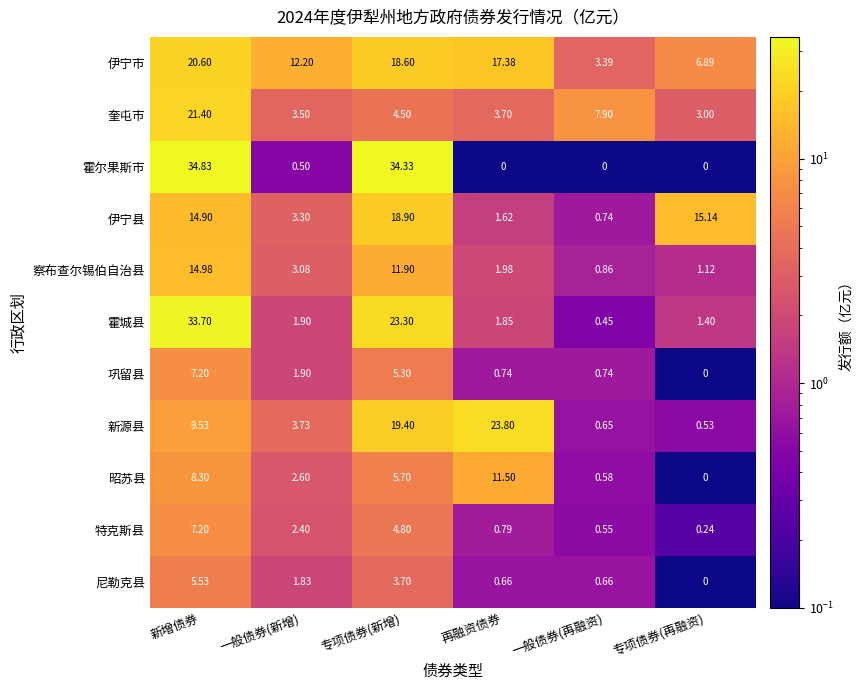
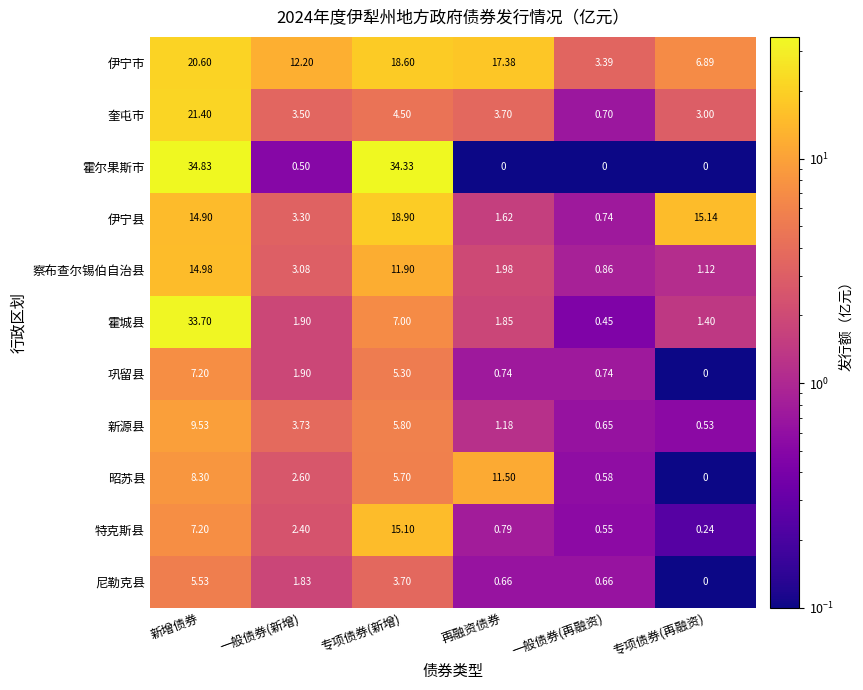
  {
    "伊宁市": {
      "新增债券": 20.60,
      "一般债券(新增)": 12.20,
      "专项债券(新增)": 18.60,
      "再融资债券": 17.38,
      "一般债券(再融资)": 3.39,
      "专项债券(再融资)": 6.89
    },
    "奎屯市": {
      "新增债券": 21.40,
      "一般债券(新增)": 3.50,
      "专项债券(新增)": 4.50,
      "再融资债券": 3.70,
-     "一般债券(再融资)": 7.90,
+     "一般债券(再融资)": 0.70,
      "专项债券(再融资)": 3.00
    },
    "霍尔果斯市": {
      "新增债券": 34.83,
      "一般债券(新增)": 0.50,
      "专项债券(新增)": 34.33,
      "再融资债券": 0,
      "一般债券(再融资)": 0,
      "专项债券(再融资)": 0
    },
    "伊宁县": {
      "新增债券": 14.90,
      "一般债券(新增)": 3.30,
      "专项债券(新增)": 18.90,
      "再融资债券": 1.62,
      "一般债券(再融资)": 0.74,
      "专项债券(再融资)": 15.14
    },
    "察布查尔锡伯自治县": {
      "新增债券": 14.98,
      "一般债券(新增)": 3.08,
      "专项债券(新增)": 11.90,
      "再融资债券": 1.98,
      "一般债券(再融资)": 0.86,
      "专项债券(再融资)": 1.12
    },
    "霍城县": {
      "新增债券": 33.70,
      "一般债券(新增)": 1.90,
-     "专项债券(新增)": 23.30,
+     "专项债券(新增)": 7.00,
      "再融资债券": 1.85,
      "一般债券(再融资)": 0.45,
      "专项债券(再融资)": 1.40
    },
    "巩留县": {
      "新增债券": 7.20,
      "一般债券(新增)": 1.90,
      "专项债券(新增)": 5.30,
      "再融资债券": 0.74,
      "一般债券(再融资)": 0.74,
      "专项债券(再融资)": 0
    },
    "新源县": {
      "新增债券": 9.53,
      "一般债券(新增)": 3.73,
-     "专项债券(新增)": 19.40,
-     "再融资债券": 23.80,
+     "专项债券(新增)": 5.80,
+     "再融资债券": 1.18,
      "一般债券(再融资)": 0.65,
      "专项债券(再融资)": 0.53
    },
    "昭苏县": {
      "新增债券": 8.30,
      "一般债券(新增)": 2.60,
      "专项债券(新增)": 5.70,
      "再融资债券": 11.50,
      "一般债券(再融资)": 0.58,
      "专项债券(再融资)": 0
    },
    "特克斯县": {
      "新增债券": 7.20,
      "一般债券(新增)": 2.40,
-     "专项债券(新增)": 4.80,
+     "专项债券(新增)": 15.10,
      "再融资债券": 0.79,
      "一般债券(再融资)": 0.55,
      "专项债券(再融资)": 0.24
    },
    "尼勒克县": {
      "新增债券": 5.53,
      "一般债券(新增)": 1.83,
      "专项债券(新增)": 3.70,
      "再融资债券": 0.66,
      "一般债券(再融资)": 0.66,
      "专项债券(再融资)": 0
    }
  }
